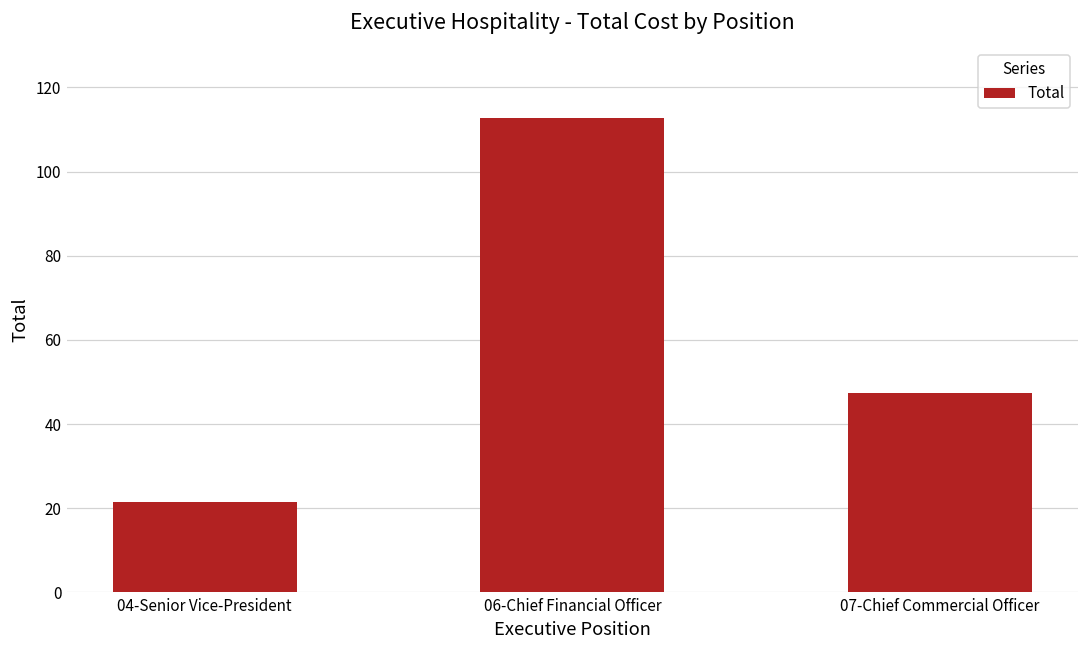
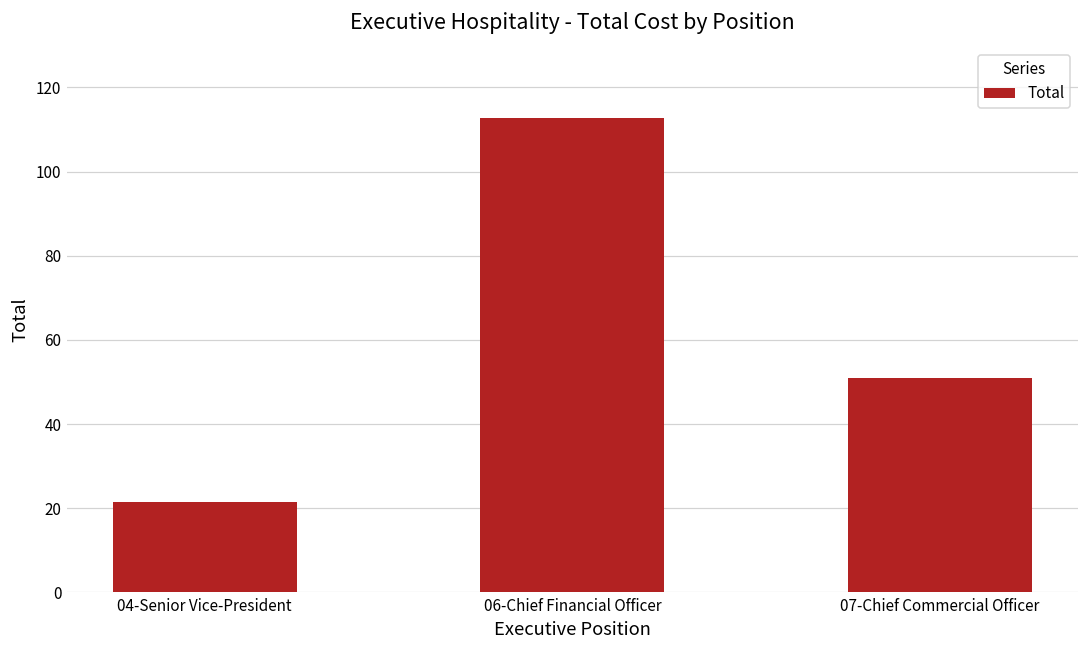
  {
    "04-Senior Vice-President": 21,
    "06-Chief Financial Officer": 113,
-   "07-Chief Commercial Officer": 47
+   "07-Chief Commercial Officer": 51
  }
